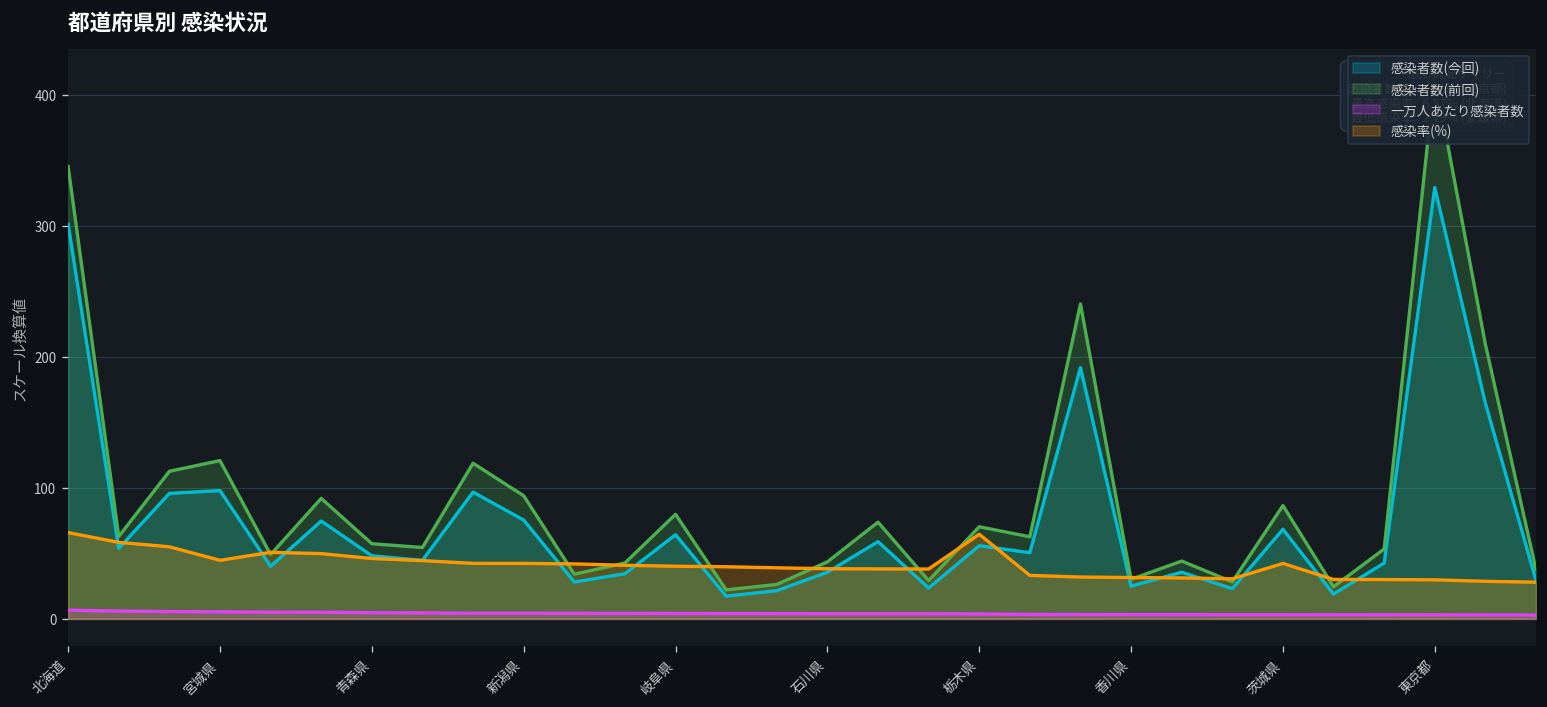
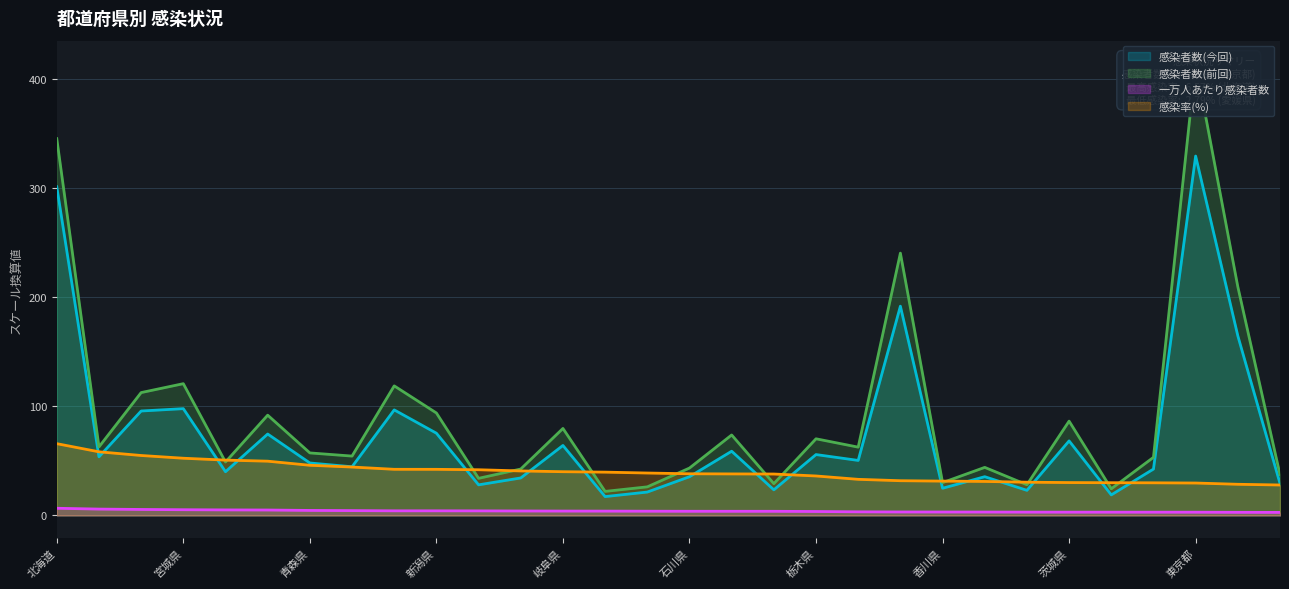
  {
    "一万人あたり感染者数": {
      "北海道": 7,
      "宮城県": 5,
      "青森県": 5,
      "新潟県": 4,
      "岐阜県": 4,
      "石川県": 4,
      "栃木県": 4,
      "香川県": 3,
      "茨城県": 3,
      "東京都": 3
    },
    "感染率(%)": {
      "北海道": 66,
-     "宮城県": 45,
+     "宮城県": 52,
      "新潟県": 42,
      "岐阜県": 40,
      "石川県": 38,
-     "栃木県": 64,
-     "茨城県": 42,
+     "栃木県": 36,
+     "茨城県": 30,
      "東京都": 30
    }
  }
